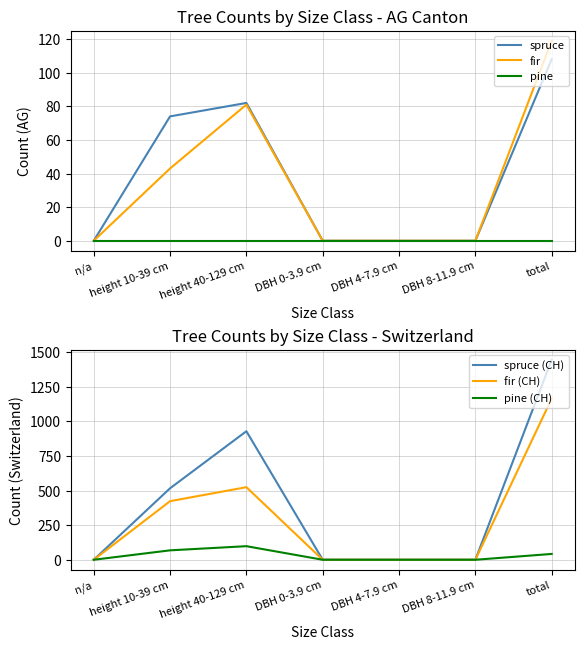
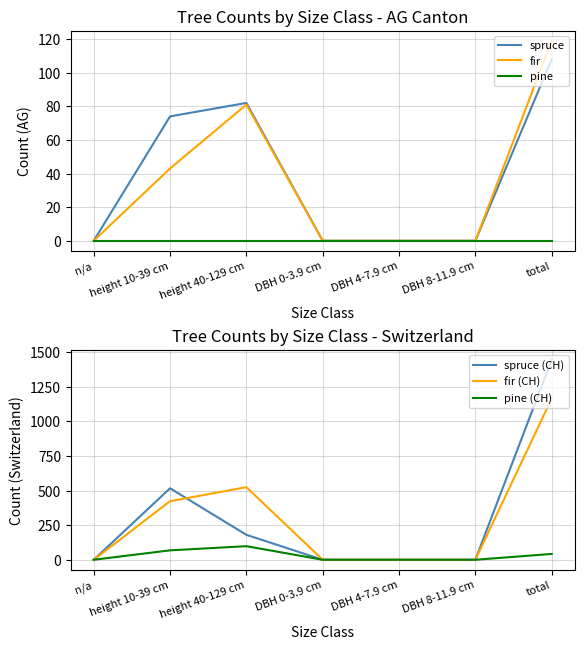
  {
    "Tree Counts by Size Class - AG Canton": {
      "spruce": {
        "height 10-39 cm": 74
      },
      "fir": {
        "height 10-39 cm": 43
      },
      "pine": {
        "height 10-39 cm": 0,
        "height 40-129 cm": 0,
        "total": 0
      }
    },
    "Tree Counts by Size Class - Switzerland": {
      "spruce (CH)": {
        "height 10-39 cm": 520,
-       "height 40-129 cm": 930
+       "height 40-129 cm": 180
      },
      "fir (CH)": {
        "height 10-39 cm": 420,
        "height 40-129 cm": 520
      },
      "pine (CH)": {
        "height 10-39 cm": 70,
        "height 40-129 cm": 100,
        "total": 40
      }
    }
  }
